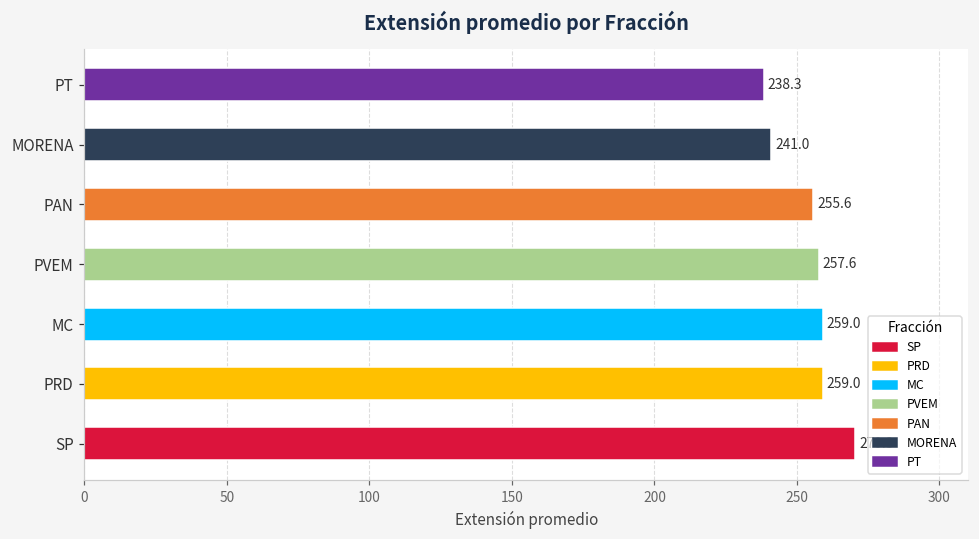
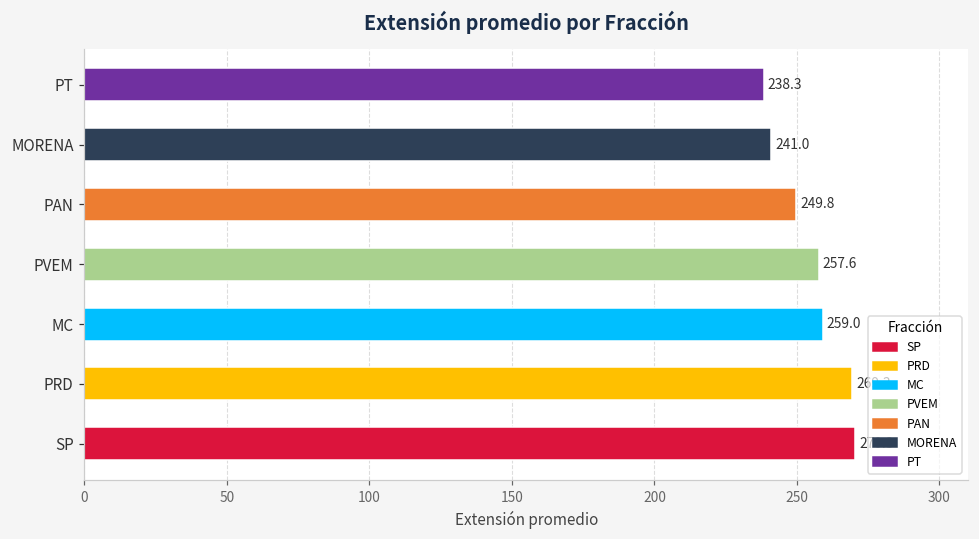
  {
    "PT": 238.3,
    "MORENA": 241.0,
-   "PAN": 255.6,
+   "PAN": 249.8,
    "PVEM": 257.6,
    "MC": 259.0,
-   "PRD": 259
+   "PRD": 269
  }
